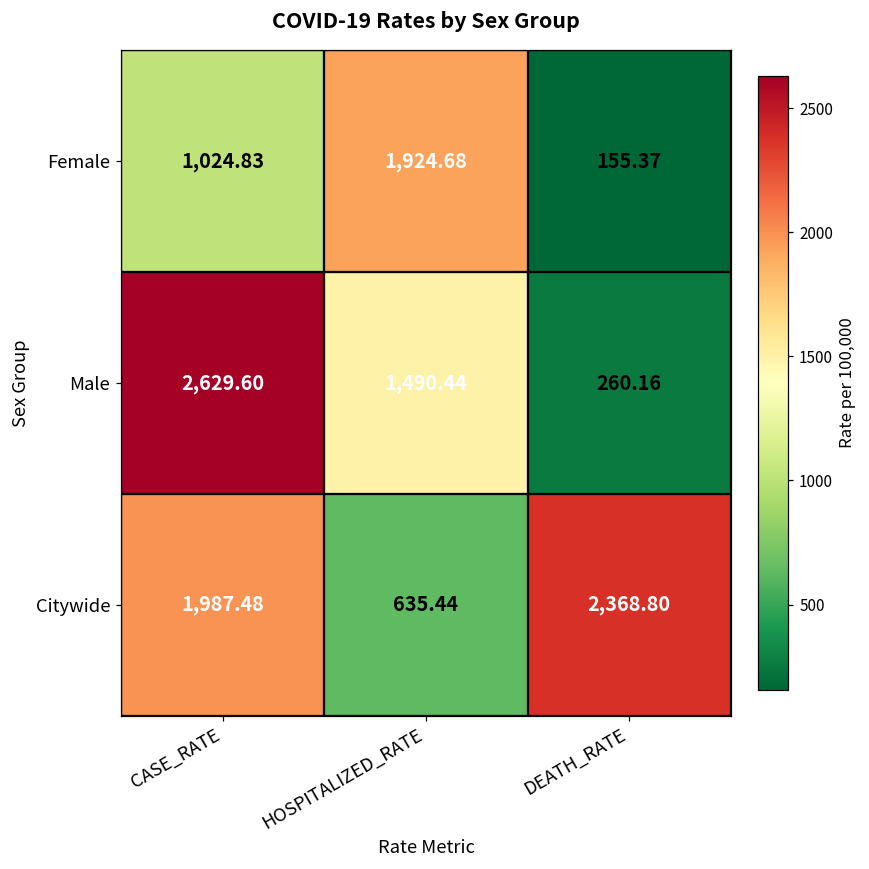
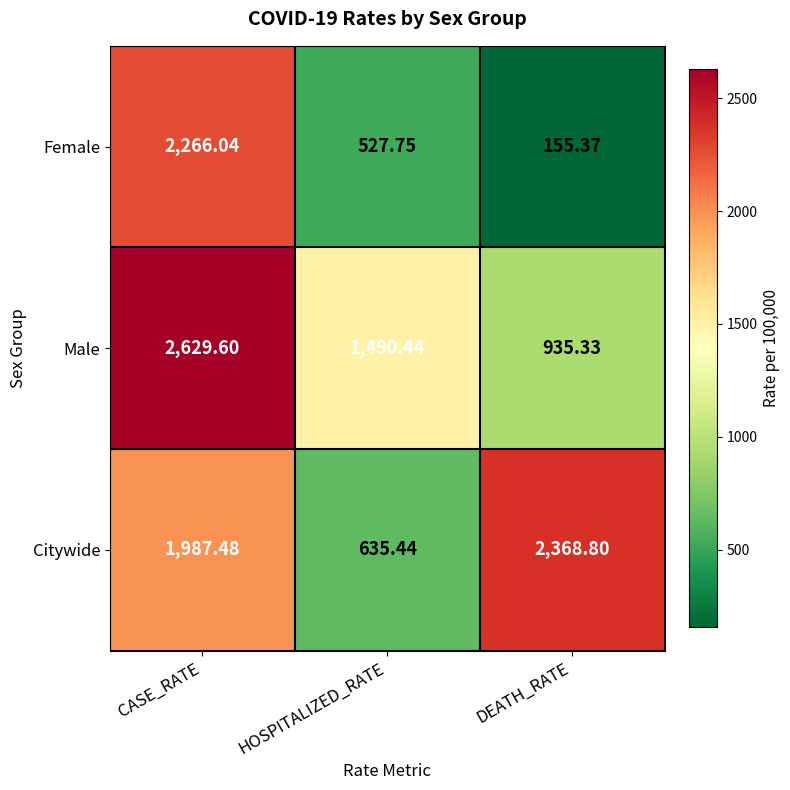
  {
    "Female": {
-     "CASE_RATE": "1,024.83",
-     "HOSPITALIZED_RATE": "1,924.68",
+     "CASE_RATE": "2,266.04",
+     "HOSPITALIZED_RATE": "527.75",
      "DEATH_RATE": "155.37"
    },
    "Male": {
      "CASE_RATE": "2,629.60",
      "HOSPITALIZED_RATE": "1,490.44",
-     "DEATH_RATE": "260.16"
+     "DEATH_RATE": "935.33"
    },
    "Citywide": {
      "CASE_RATE": "1,987.48",
      "HOSPITALIZED_RATE": "635.44",
      "DEATH_RATE": "2,368.80"
    }
  }
